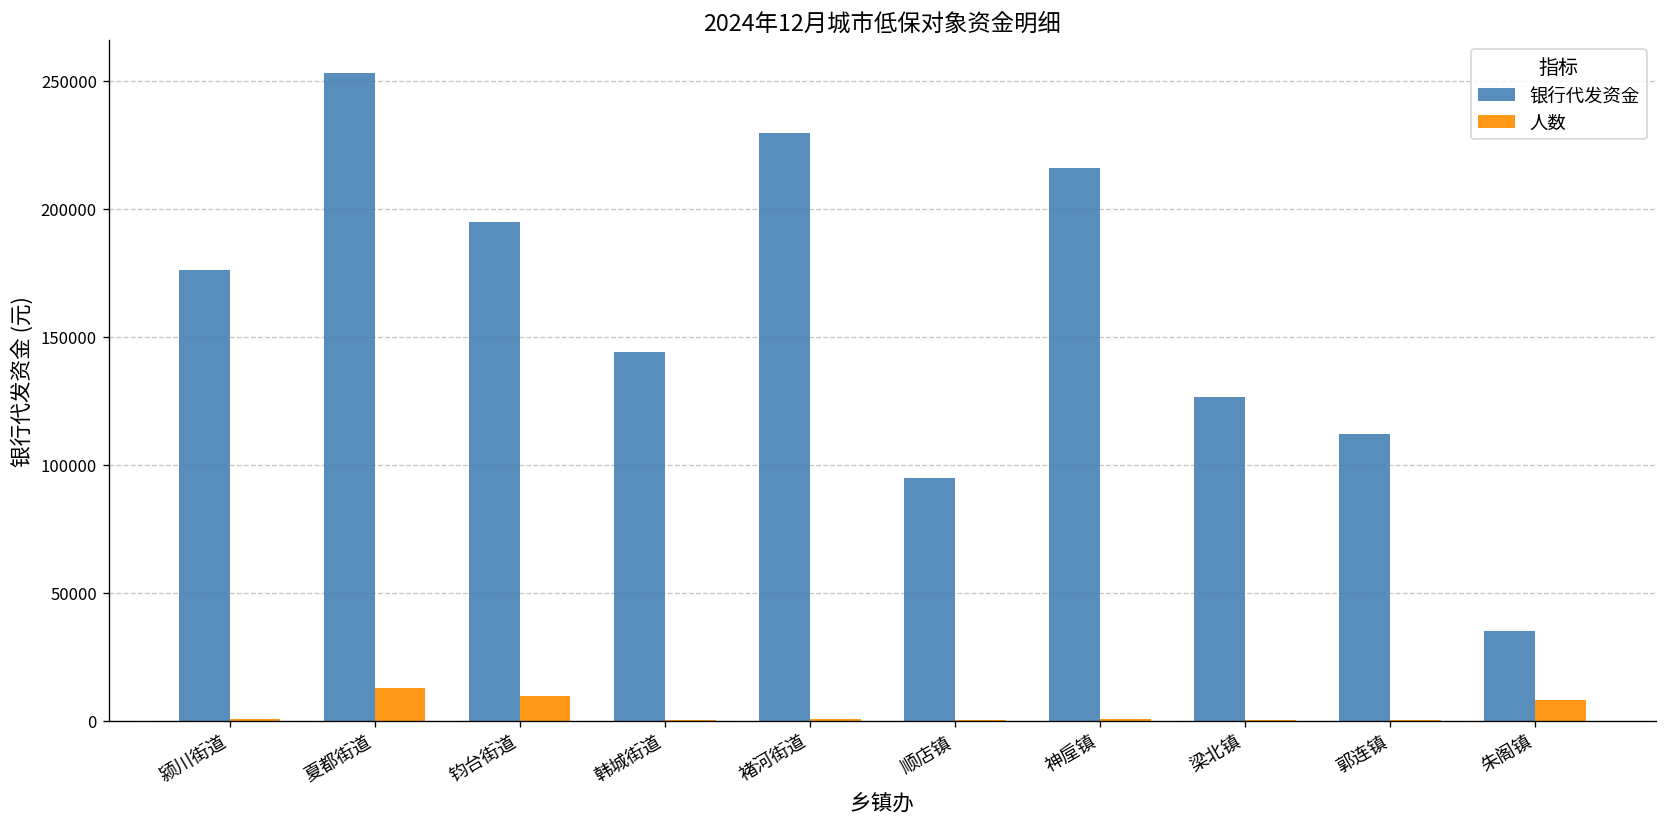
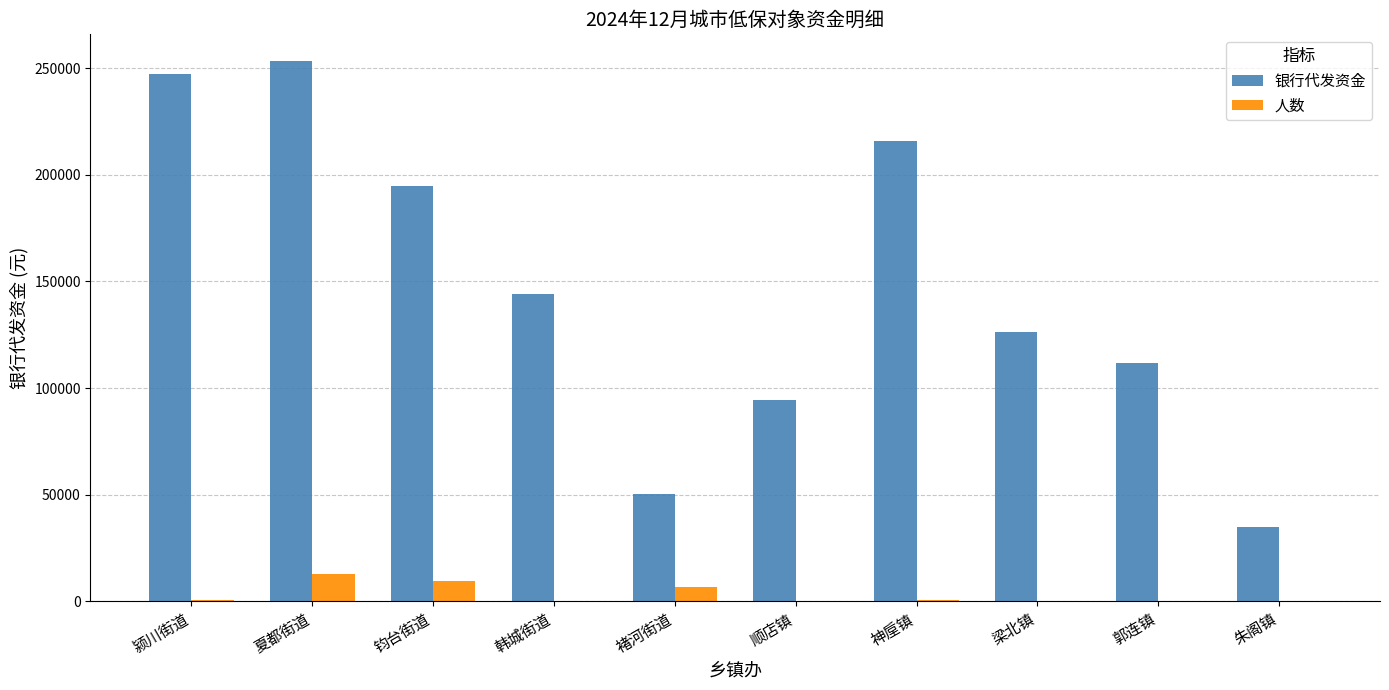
  {
    "银行代发资金": {
-     "颍川街道": 176000,
+     "颍川街道": 247000,
      "夏都街道": 253000,
      "钧台街道": 195000,
      "韩城街道": 144000,
-     "褚河街道": 230000,
+     "褚河街道": 50000,
      "顺店镇": 95000,
      "神垕镇": 216000,
      "梁北镇": 126000,
      "郭连镇": 112000,
      "朱阁镇": 35000
    },
    "人数": {
      "夏都街道": 13000,
      "钧台街道": 10000,
-     "褚河街道": 1000,
-     "朱阁镇": 8000
+     "褚河街道": 7000,
+     "朱阁镇": 0
    }
  }
